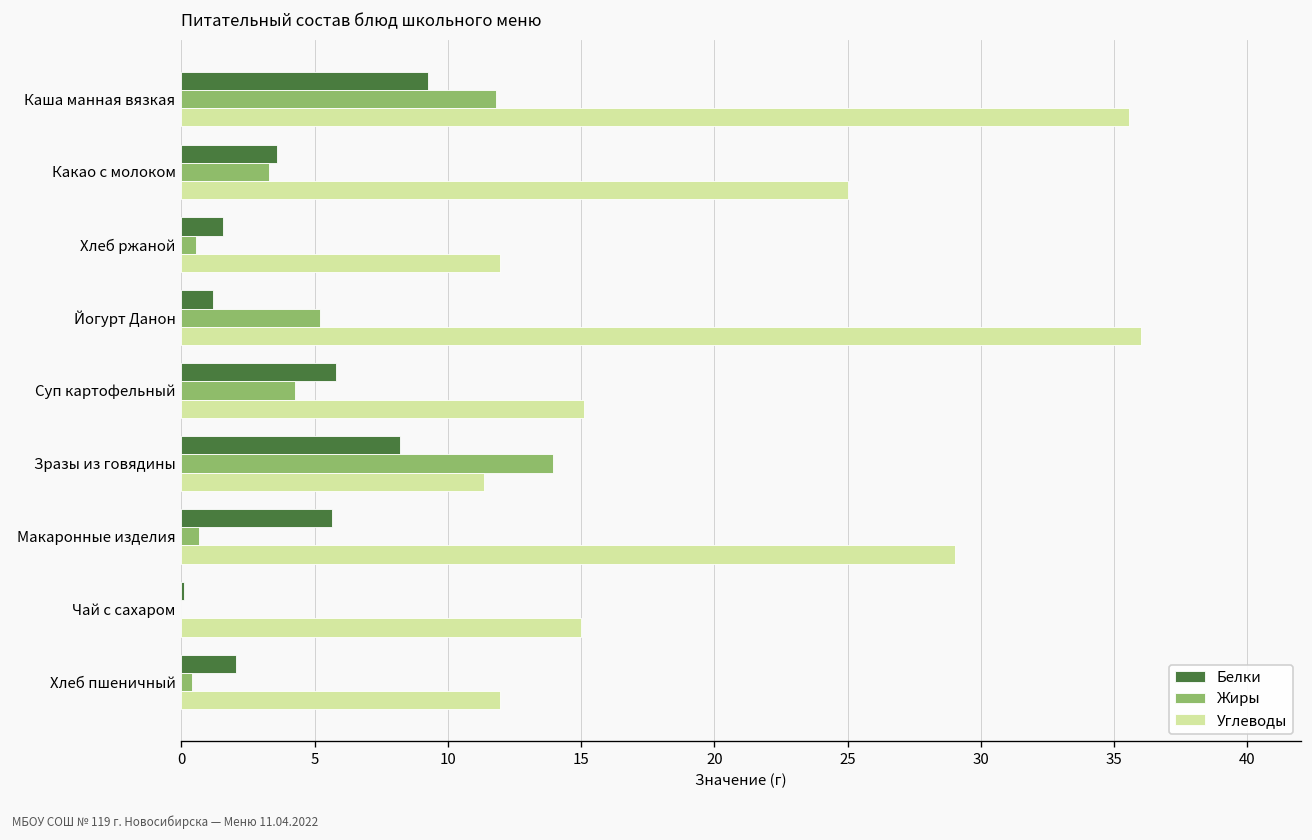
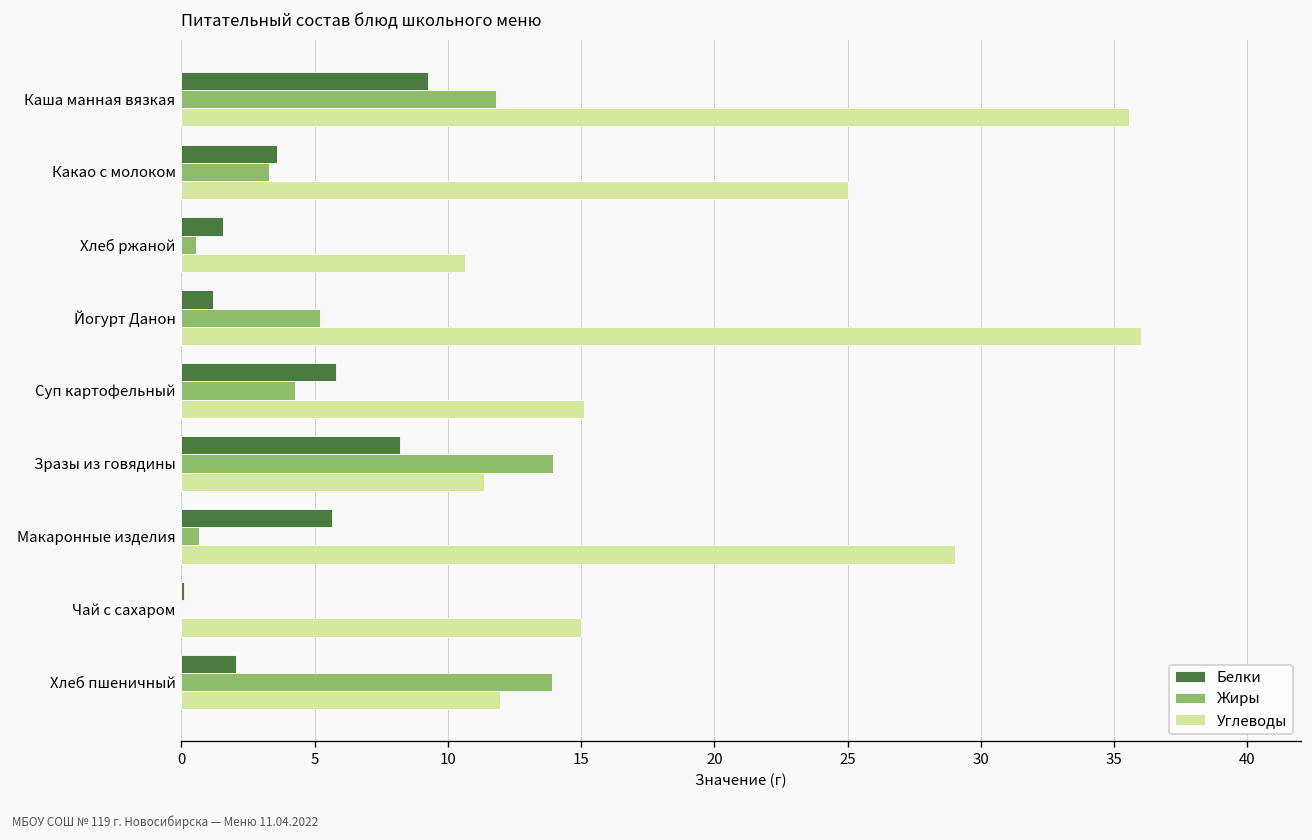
  {
    "Белки": {
      "Каша манная вязкая": 9.2,
      "Какао с молоком": 3.6,
      "Хлеб ржаной": 1.6,
      "Йогурт Данон": 1.2,
      "Суп картофельный": 5.8,
      "Зразы из говядины": 8.2,
      "Макаронные изделия": 5.7,
      "Хлеб пшеничный": 2.0
    },
    "Жиры": {
      "Каша манная вязкая": 11.8,
      "Какао с молоком": 3.3,
      "Хлеб ржаной": 0.6,
      "Йогурт Данон": 5.2,
      "Суп картофельный": 4.3,
      "Зразы из говядины": 13.9,
      "Макаронные изделия": 0.7,
      "Чай с сахаром": 0.0,
-     "Хлеб пшеничный": 0.4
+     "Хлеб пшеничный": 13.9
    },
    "Углеводы": {
      "Каша манная вязкая": 35.5,
      "Какао с молоком": 25.0,
-     "Хлеб ржаной": 12.0,
+     "Хлеб ржаной": 10.7,
      "Йогурт Данон": 36.0,
      "Суп картофельный": 15.1,
      "Зразы из говядины": 11.3,
      "Макаронные изделия": 29.0,
      "Чай с сахаром": 15.0,
      "Хлеб пшеничный": 11.9
    }
  }
